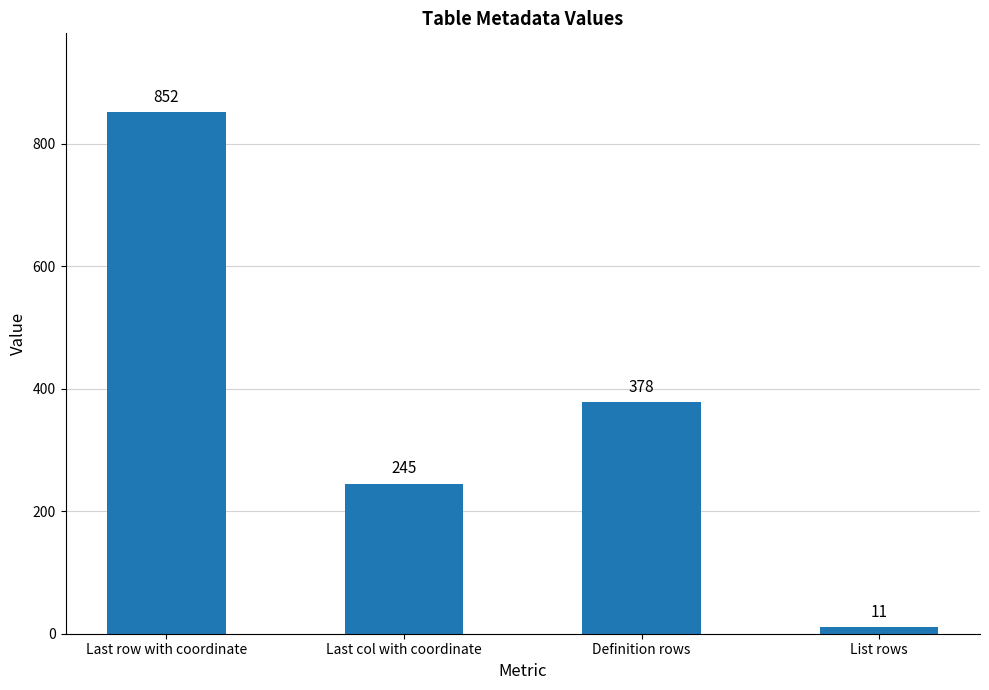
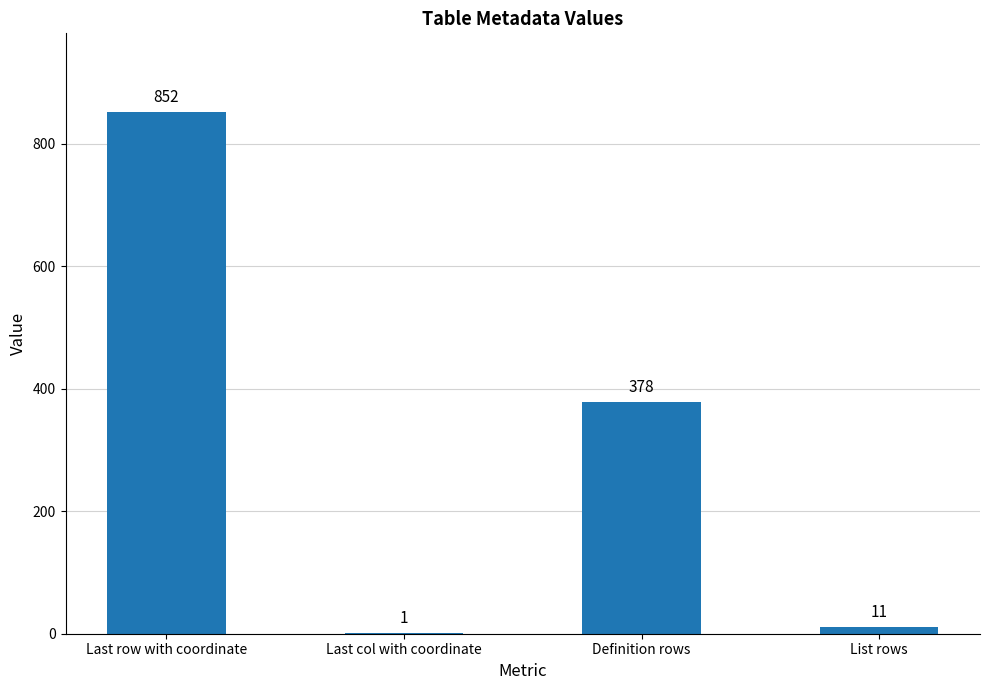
  {
    "Last row with coordinate": 852,
-   "Last col with coordinate": 245,
+   "Last col with coordinate": 1,
    "Definition rows": 378,
    "List rows": 11
  }
